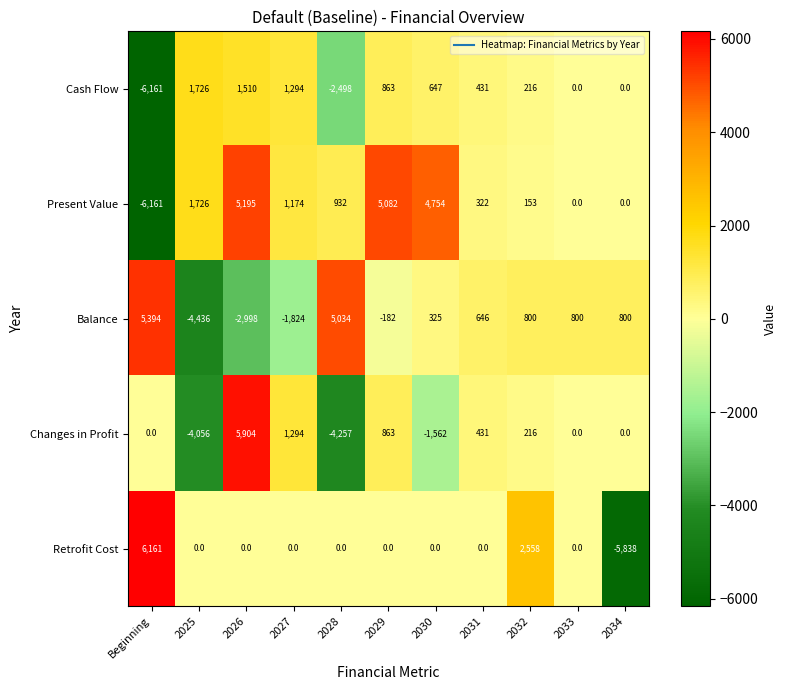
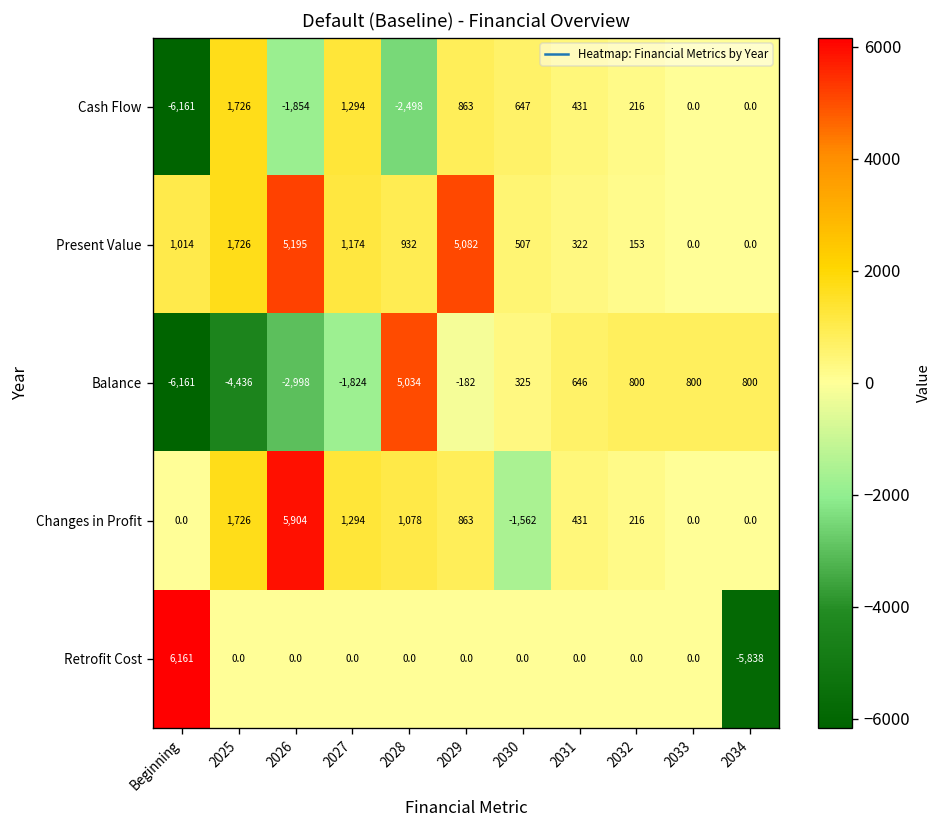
  {
    "Cash Flow": {
      "Beginning": "-6,161",
      "2025": "1,726",
-     "2026": "1,510",
+     "2026": "-1,854",
      "2027": "1,294",
      "2028": "-2,498",
      "2029": "863",
      "2030": "647",
      "2031": "431",
      "2032": "216",
      "2033": "0.0",
      "2034": "0.0"
    },
    "Present Value": {
-     "Beginning": "-6,161",
+     "Beginning": "1,014",
      "2025": "1,726",
      "2026": "5,195",
      "2027": "1,174",
      "2028": "932",
      "2029": "5,082",
-     "2030": "4,754",
+     "2030": "507",
      "2031": "322",
      "2032": "153",
      "2033": "0.0",
      "2034": "0.0"
    },
    "Balance": {
-     "Beginning": "5,394",
+     "Beginning": "-6,161",
      "2025": "-4,436",
      "2026": "-2,998",
      "2027": "-1,824",
      "2028": "5,034",
      "2029": "-182",
      "2030": "325",
      "2031": "646",
      "2032": "800",
      "2033": "800",
      "2034": "800"
    },
    "Changes in Profit": {
      "Beginning": "0.0",
-     "2025": "-4,056",
+     "2025": "1,726",
      "2026": "5,904",
      "2027": "1,294",
-     "2028": "-4,257",
+     "2028": "1,078",
      "2029": "863",
      "2030": "-1,562",
      "2031": "431",
      "2032": "216",
      "2033": "0.0",
      "2034": "0.0"
    },
    "Retrofit Cost": {
      "Beginning": "6,161",
      "2025": "0.0",
      "2026": "0.0",
      "2027": "0.0",
      "2028": "0.0",
      "2029": "0.0",
      "2030": "0.0",
      "2031": "0.0",
-     "2032": "2,558",
+     "2032": "0.0",
      "2033": "0.0",
      "2034": "-5,838"
    }
  }
